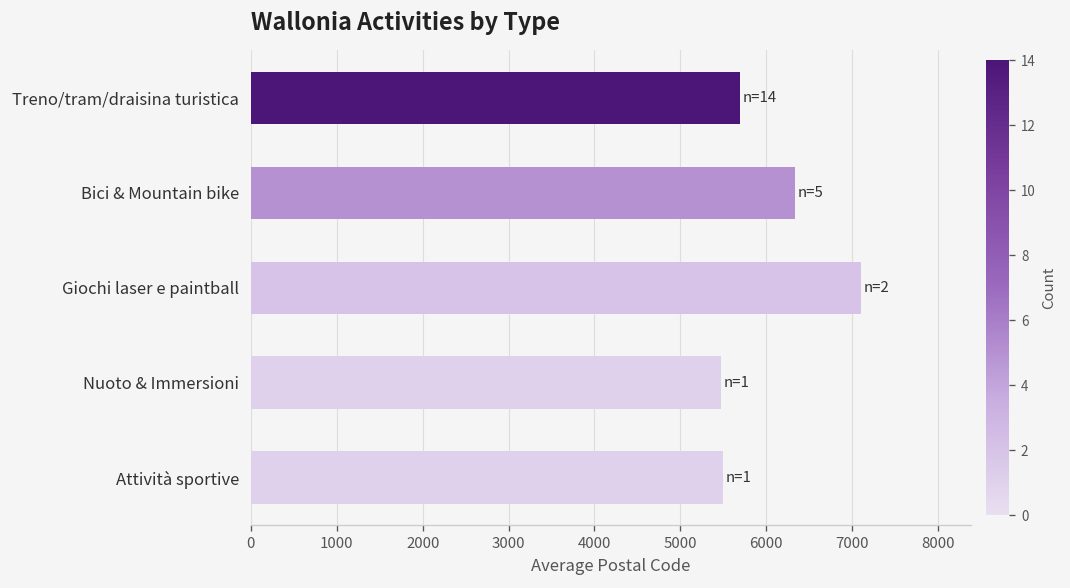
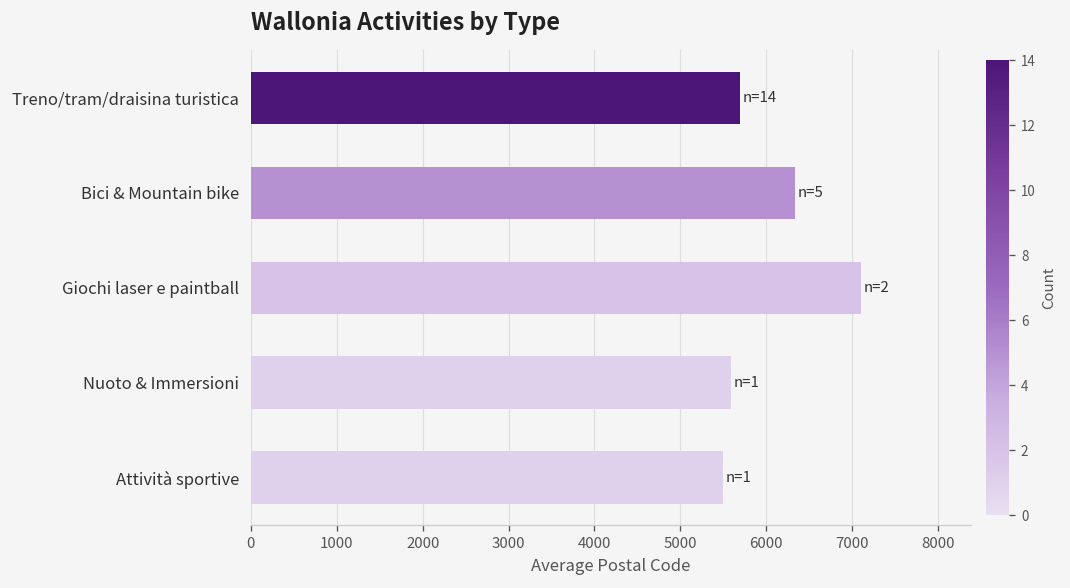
  {
-   "Nuoto & Immersioni": 5500
+   "Nuoto & Immersioni": 5600
  }
